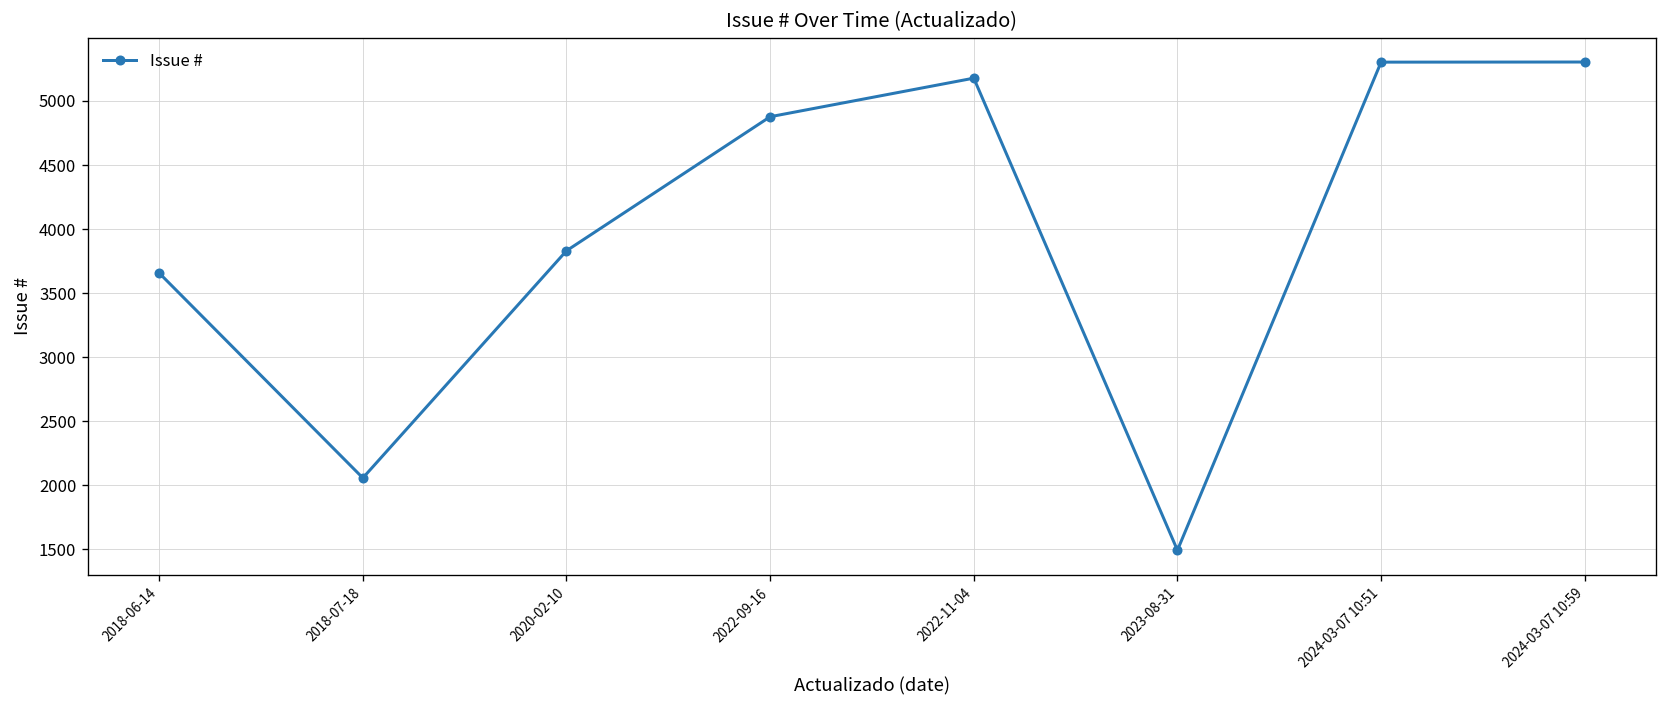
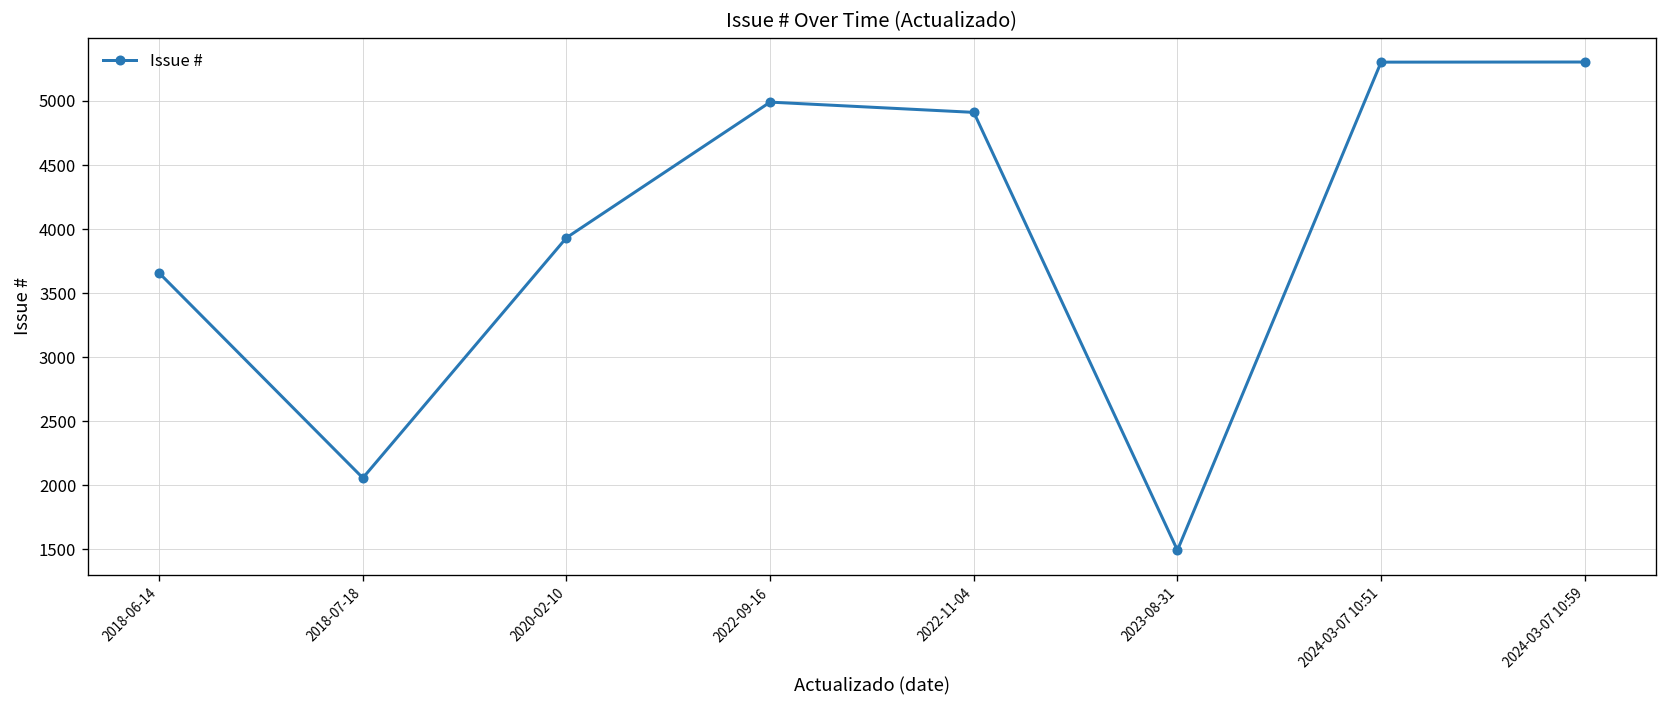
  {
    "2018-06-14": 3660,
    "2018-07-18": 2060,
-   "2020-02-10": 3830,
-   "2022-09-16": 4880,
-   "2022-11-04": 5180,
+   "2020-02-10": 3930,
+   "2022-09-16": 4990,
+   "2022-11-04": 4910,
    "2023-08-31": 1490,
    "2024-03-07 10:51": 5300,
    "2024-03-07 10:59": 5300
  }
